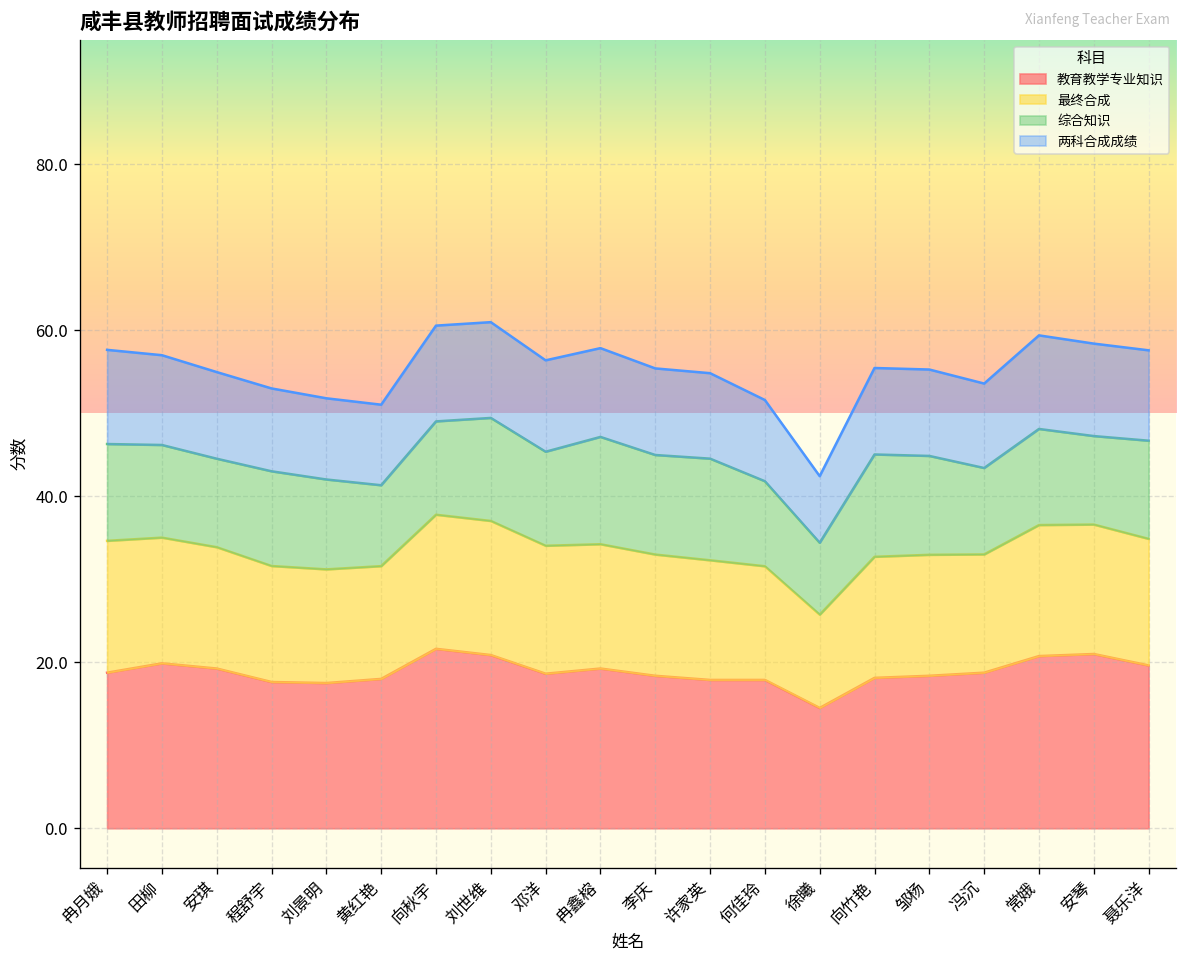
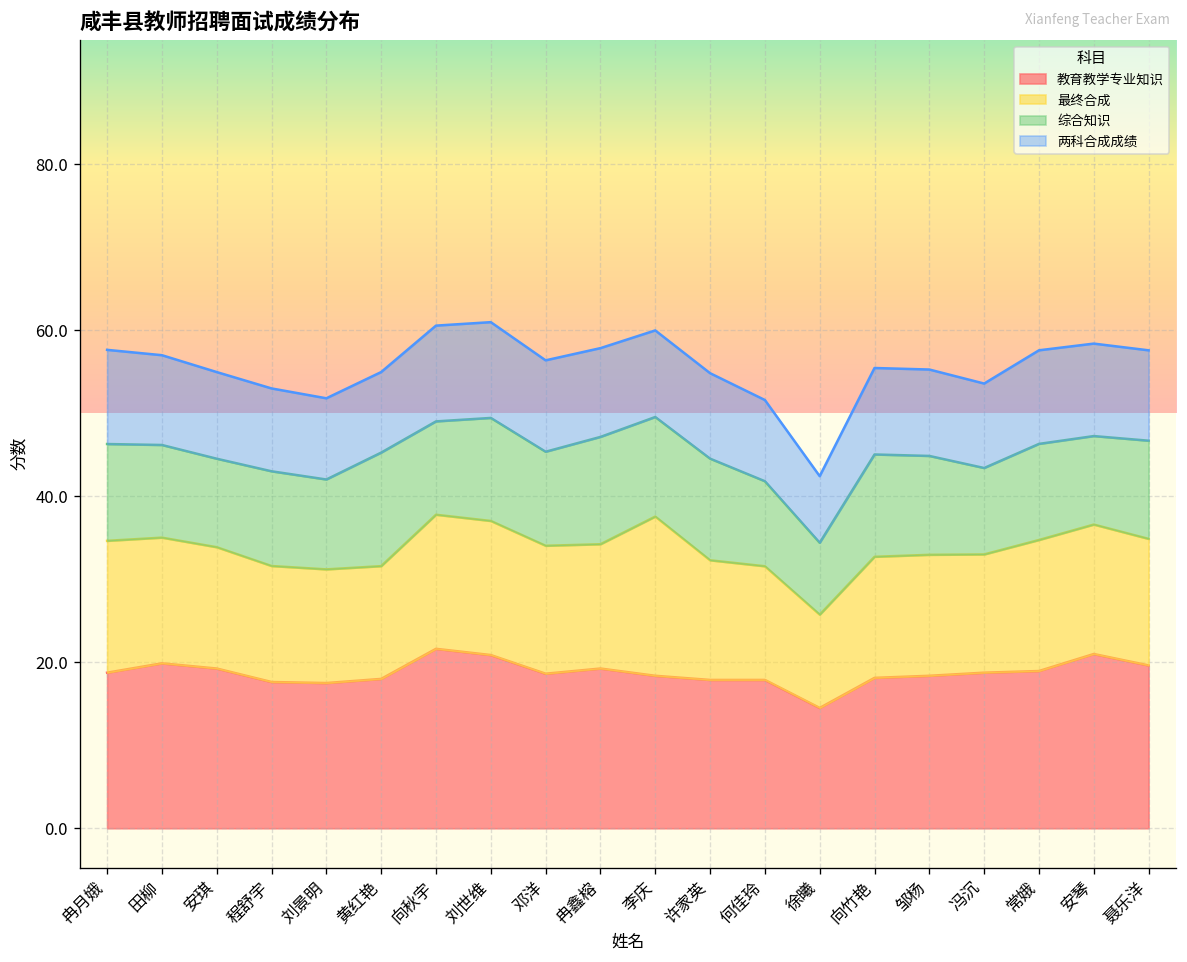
  {
    "教育教学专业知识": {
      "冉月娥": 19,
      "田柳": 20,
      "安琪": 19,
      "程舒宇": 18,
      "刘景明": 18,
      "黄红艳": 18,
      "向秋宇": 22,
      "刘世维": 21,
      "邓洋": 19,
      "冉鑫榕": 19,
      "李庆": 18,
      "许家英": 18,
      "何佳玲": 18,
      "徐曦": 15,
      "向竹艳": 18,
      "邹杨": 18,
      "冯沉": 19,
-     "常娥": 21,
+     "常娥": 19,
      "安琴": 21,
      "聂乐洋": 20
    },
    "最终合成": {
      "冉月娥": 16,
      "田柳": 15,
      "安琪": 15,
      "程舒宇": 14,
      "刘景明": 14,
      "黄红艳": 14,
      "向秋宇": 16,
      "刘世维": 16,
      "邓洋": 15,
      "冉鑫榕": 15,
-     "李庆": 15,
+     "李庆": 19,
      "许家英": 14,
      "何佳玲": 14,
      "徐曦": 11,
      "向竹艳": 15,
      "邹杨": 15,
      "冯沉": 14,
      "常娥": 16,
      "安琴": 16,
      "聂乐洋": 15
    },
    "综合知识": {
      "冉月娥": 12,
      "田柳": 11,
      "安琪": 11,
      "程舒宇": 11,
      "刘景明": 11,
-     "黄红艳": 10,
+     "黄红艳": 14,
      "向秋宇": 11,
      "刘世维": 12,
      "邓洋": 11,
      "冉鑫榕": 13,
      "李庆": 12,
      "许家英": 12,
      "何佳玲": 10,
      "徐曦": 9,
      "向竹艳": 12,
      "邹杨": 12,
      "冯沉": 10,
      "常娥": 12,
      "安琴": 11,
      "聂乐洋": 12
    },
    "两科合成成绩": {
      "冉月娥": 11,
      "田柳": 11,
      "安琪": 10,
      "程舒宇": 10,
      "刘景明": 10,
      "黄红艳": 10,
      "向秋宇": 12,
      "刘世维": 12,
      "邓洋": 11,
      "冉鑫榕": 11,
      "李庆": 10,
      "许家英": 10,
      "何佳玲": 10,
      "徐曦": 8,
      "向竹艳": 10,
      "邹杨": 10,
      "冯沉": 10,
      "常娥": 11,
      "安琴": 11,
      "聂乐洋": 11
    }
  }
